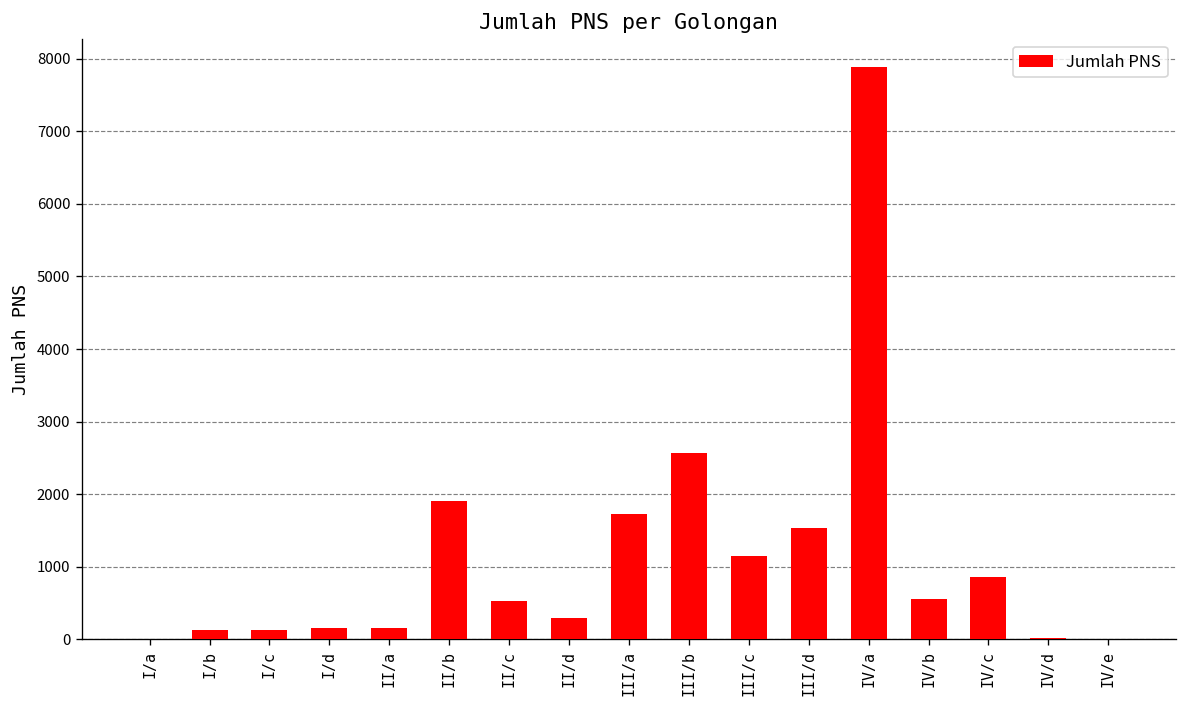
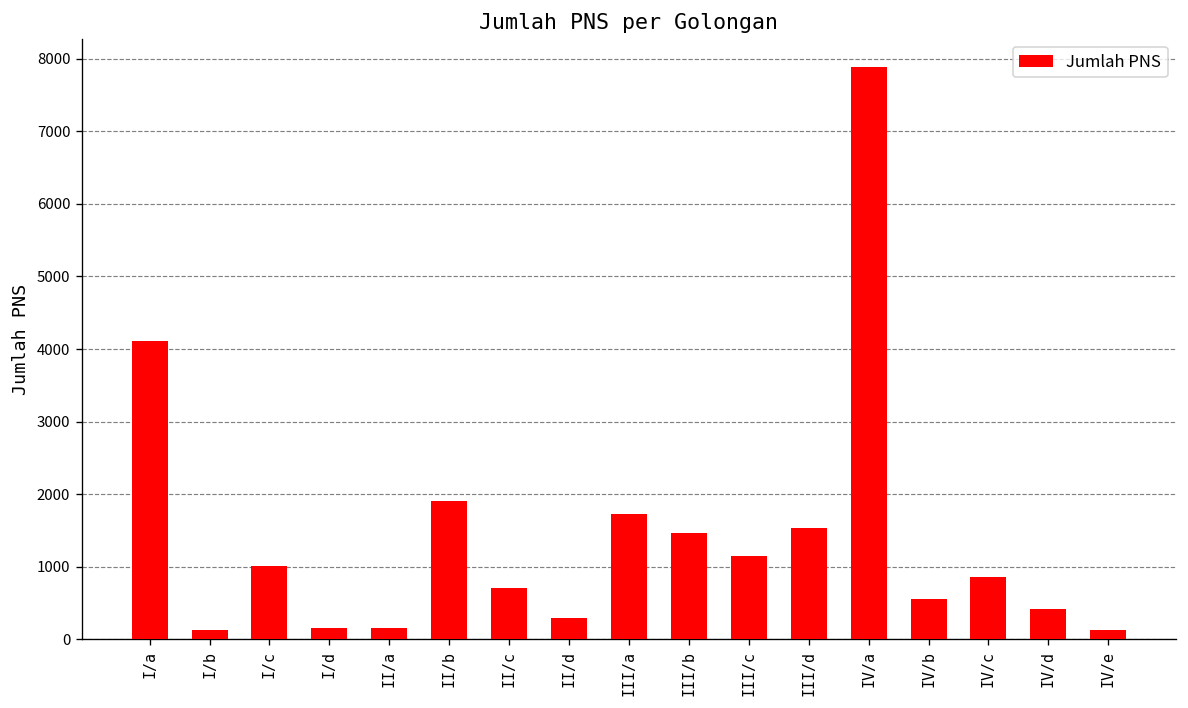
  {
-   "I/a": 0,
+   "I/a": 4100,
    "I/b": 100,
-   "I/c": 100,
+   "I/c": 1000,
    "I/d": 200,
    "II/a": 200,
    "II/b": 1900,
-   "II/c": 500,
+   "II/c": 700,
    "II/d": 300,
    "III/a": 1700,
-   "III/b": 2600,
+   "III/b": 1500,
    "III/c": 1100,
    "III/d": 1500,
    "IV/a": 7900,
    "IV/b": 600,
    "IV/c": 900,
-   "IV/d": 0,
-   "IV/e": 0
+   "IV/d": 400,
+   "IV/e": 100
  }
